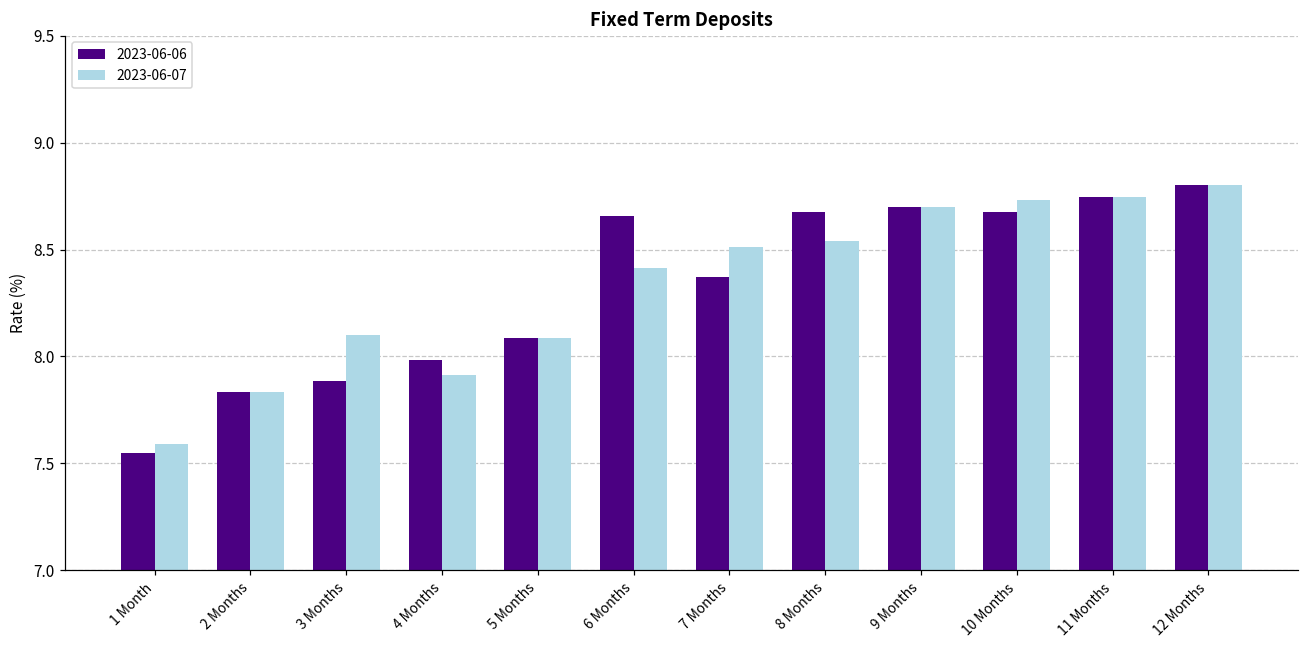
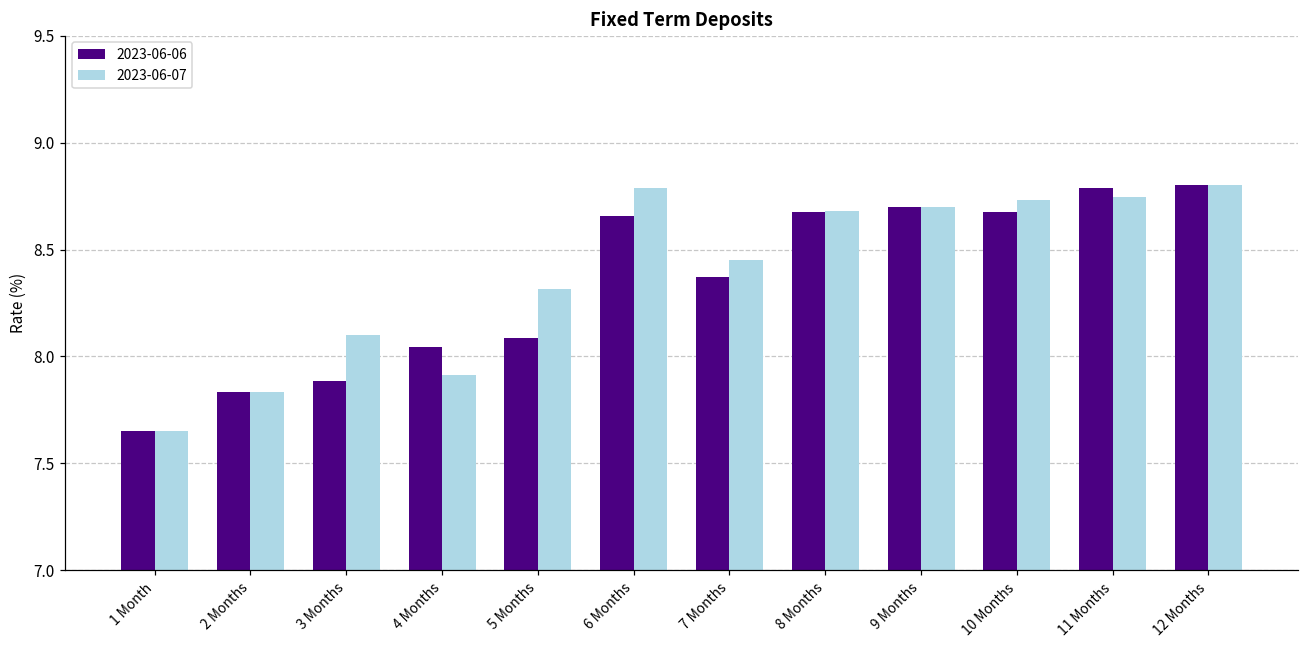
  {
    "2023-06-06": {
-     "1 Month": 7.55,
+     "1 Month": 7.65,
      "2 Months": 7.83,
      "3 Months": 7.89,
-     "4 Months": 7.98,
+     "4 Months": 8.05,
      "5 Months": 8.09,
      "6 Months": 8.66,
      "7 Months": 8.37,
      "8 Months": 8.68,
      "9 Months": 8.70,
      "10 Months": 8.68,
-     "11 Months": 8.75,
+     "11 Months": 8.79,
      "12 Months": 8.80
    },
    "2023-06-07": {
-     "1 Month": 7.59,
+     "1 Month": 7.65,
      "2 Months": 7.83,
      "3 Months": 8.10,
      "4 Months": 7.91,
-     "5 Months": 8.09,
-     "6 Months": 8.41,
-     "7 Months": 8.51,
-     "8 Months": 8.54,
+     "5 Months": 8.31,
+     "6 Months": 8.79,
+     "7 Months": 8.45,
+     "8 Months": 8.68,
      "9 Months": 8.70,
      "10 Months": 8.73,
      "11 Months": 8.75,
      "12 Months": 8.80
    }
  }
